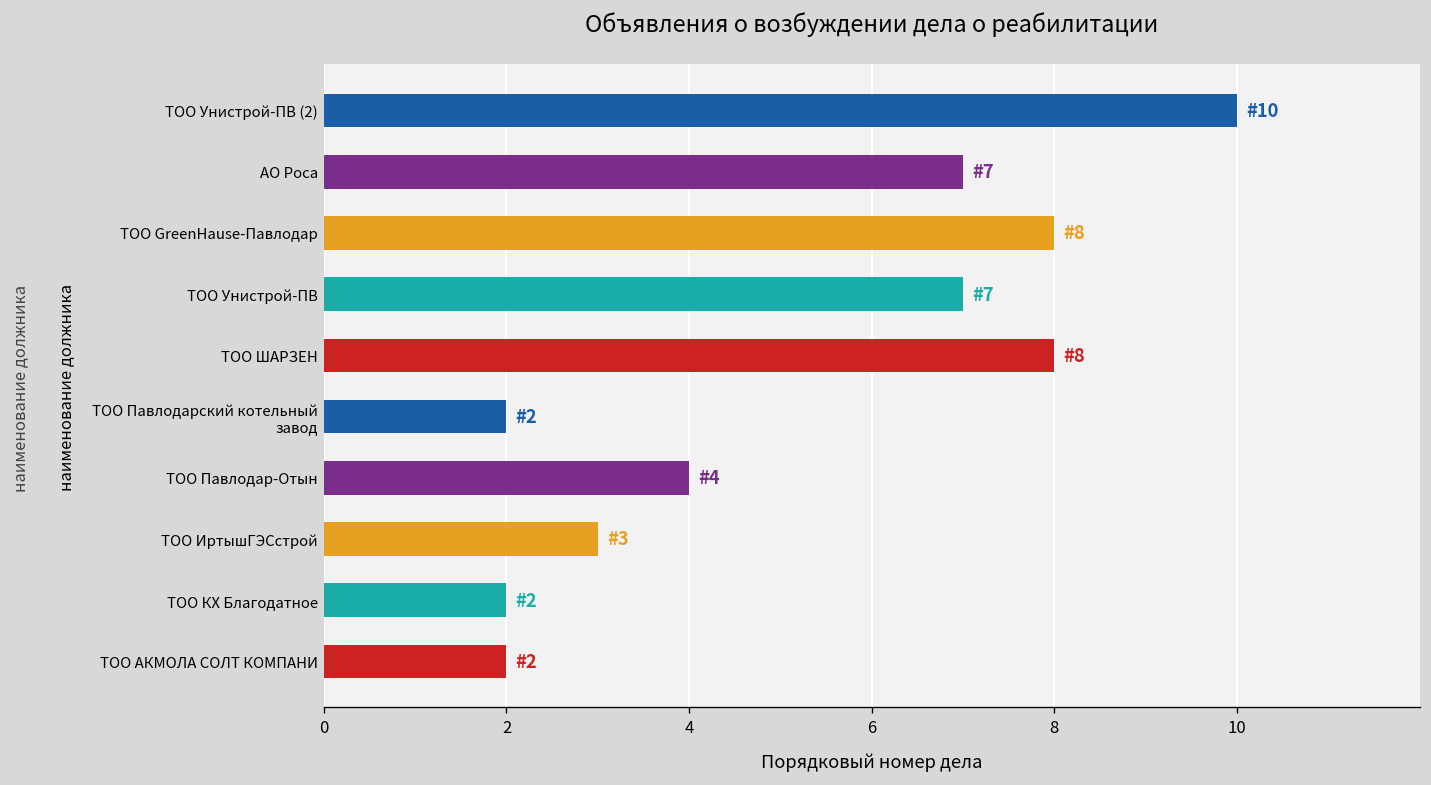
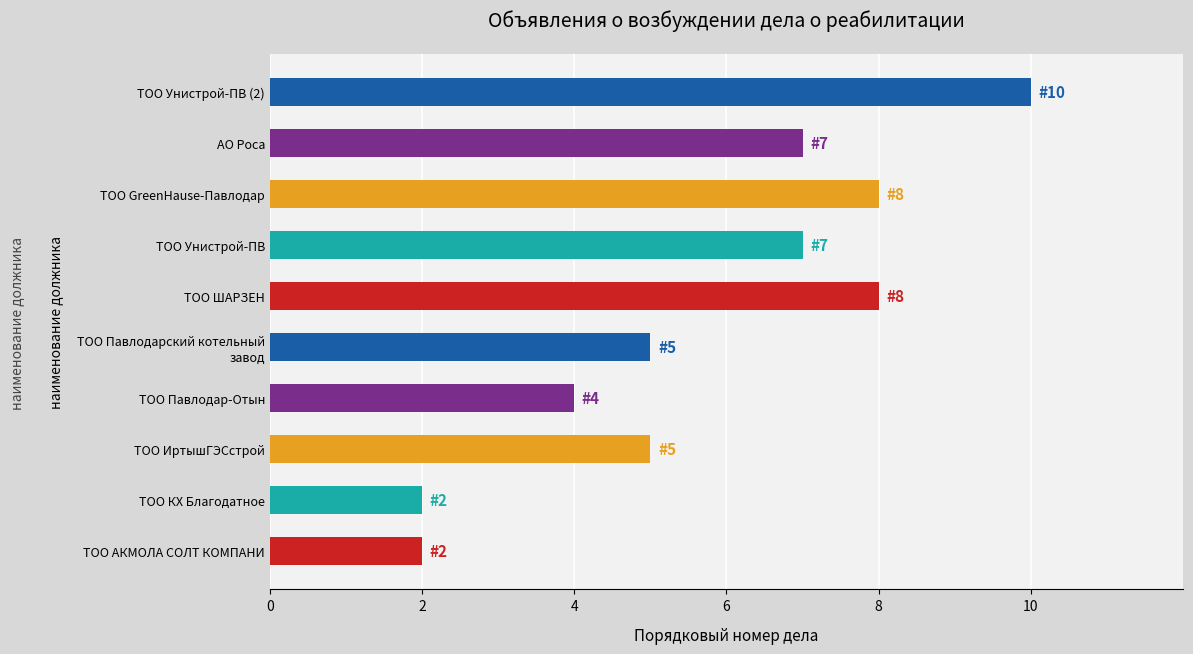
  {
    "ТОО Унистрой-ПВ (2)": 10,
    "АО Роса": 7,
    "ТОО GreenHause-Павлодар": 8,
    "ТОО Унистрой-ПВ": 7,
    "ТОО ШАРЗЕН": 8,
-   "ТОО Павлодарский котельный завод": 2,
+   "ТОО Павлодарский котельный завод": 5,
    "ТОО Павлодар-Отын": 4,
-   "ТОО ИртышГЭСстрой": 3,
+   "ТОО ИртышГЭСстрой": 5,
    "ТОО КХ Благодатное": 2,
    "ТОО АКМОЛА СОЛТ КОМПАНИ": 2
  }
